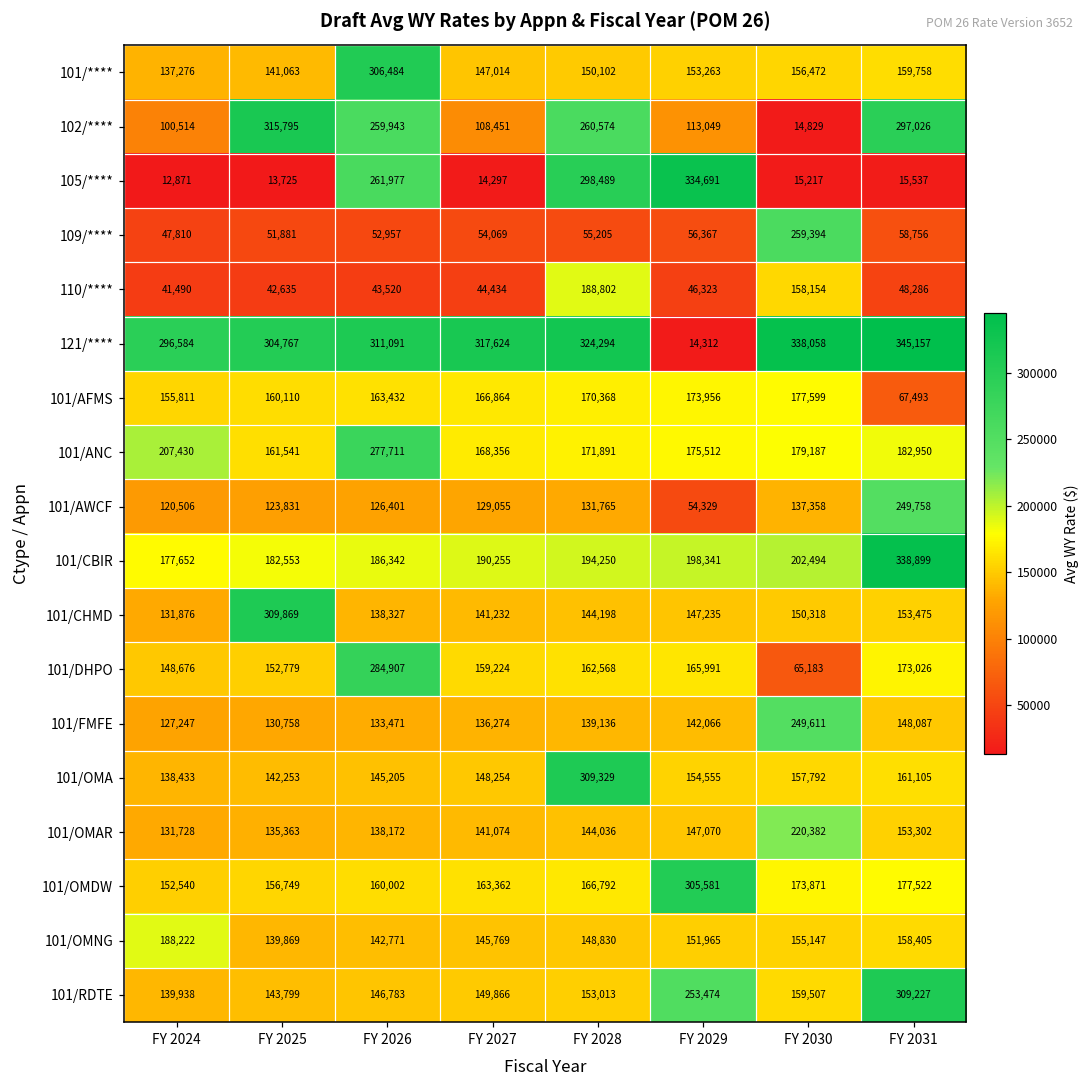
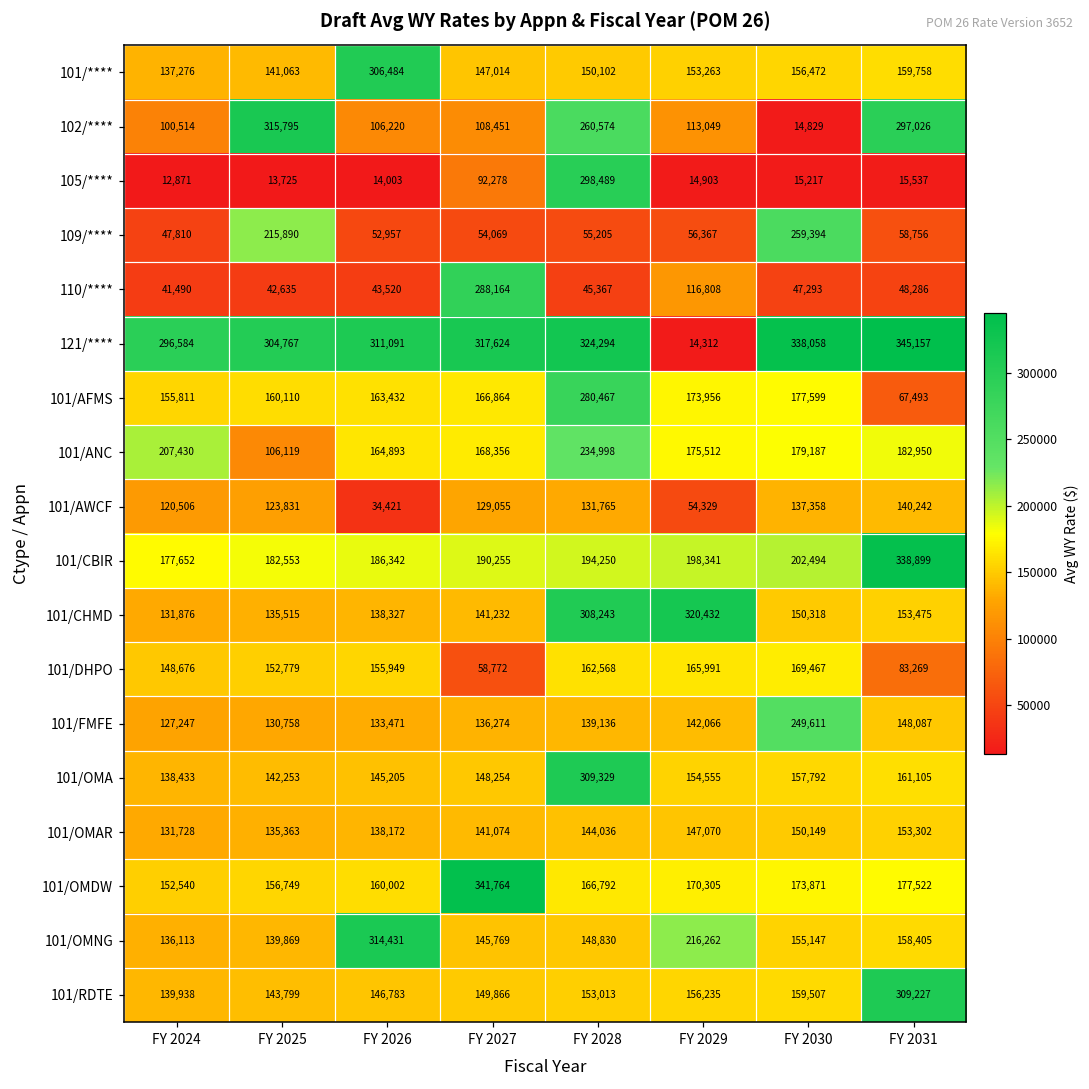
  {
    "101/****": {
      "FY 2024": "137,276",
      "FY 2025": "141,063",
      "FY 2026": "306,484",
      "FY 2027": "147,014",
      "FY 2028": "150,102",
      "FY 2029": "153,263",
      "FY 2030": "156,472",
      "FY 2031": "159,758"
    },
    "102/****": {
      "FY 2024": "100,514",
      "FY 2025": "315,795",
-     "FY 2026": "259,943",
+     "FY 2026": "106,220",
      "FY 2027": "108,451",
      "FY 2028": "260,574",
      "FY 2029": "113,049",
      "FY 2030": "14,829",
      "FY 2031": "297,026"
    },
    "105/****": {
      "FY 2024": "12,871",
      "FY 2025": "13,725",
-     "FY 2026": "261,977",
-     "FY 2027": "14,297",
+     "FY 2026": "14,003",
+     "FY 2027": "92,278",
      "FY 2028": "298,489",
-     "FY 2029": "334,691",
+     "FY 2029": "14,903",
      "FY 2030": "15,217",
      "FY 2031": "15,537"
    },
    "109/****": {
      "FY 2024": "47,810",
-     "FY 2025": "51,881",
+     "FY 2025": "215,890",
      "FY 2026": "52,957",
      "FY 2027": "54,069",
      "FY 2028": "55,205",
      "FY 2029": "56,367",
      "FY 2030": "259,394",
      "FY 2031": "58,756"
    },
    "110/****": {
      "FY 2024": "41,490",
      "FY 2025": "42,635",
      "FY 2026": "43,520",
-     "FY 2027": "44,434",
-     "FY 2028": "188,802",
-     "FY 2029": "46,323",
-     "FY 2030": "158,154",
+     "FY 2027": "288,164",
+     "FY 2028": "45,367",
+     "FY 2029": "116,808",
+     "FY 2030": "47,293",
      "FY 2031": "48,286"
    },
    "121/****": {
      "FY 2024": "296,584",
      "FY 2025": "304,767",
      "FY 2026": "311,091",
      "FY 2027": "317,624",
      "FY 2028": "324,294",
      "FY 2029": "14,312",
      "FY 2030": "338,058",
      "FY 2031": "345,157"
    },
    "101/AFMS": {
      "FY 2024": "155,811",
      "FY 2025": "160,110",
      "FY 2026": "163,432",
      "FY 2027": "166,864",
-     "FY 2028": "170,368",
+     "FY 2028": "280,467",
      "FY 2029": "173,956",
      "FY 2030": "177,599",
      "FY 2031": "67,493"
    },
    "101/ANC": {
      "FY 2024": "207,430",
-     "FY 2025": "161,541",
-     "FY 2026": "277,711",
+     "FY 2025": "106,119",
+     "FY 2026": "164,893",
      "FY 2027": "168,356",
-     "FY 2028": "171,891",
+     "FY 2028": "234,998",
      "FY 2029": "175,512",
      "FY 2030": "179,187",
      "FY 2031": "182,950"
    },
    "101/AWCF": {
      "FY 2024": "120,506",
      "FY 2025": "123,831",
-     "FY 2026": "126,401",
+     "FY 2026": "34,421",
      "FY 2027": "129,055",
      "FY 2028": "131,765",
      "FY 2029": "54,329",
      "FY 2030": "137,358",
-     "FY 2031": "249,758"
+     "FY 2031": "140,242"
    },
    "101/CBIR": {
      "FY 2024": "177,652",
      "FY 2025": "182,553",
      "FY 2026": "186,342",
      "FY 2027": "190,255",
      "FY 2028": "194,250",
      "FY 2029": "198,341",
      "FY 2030": "202,494",
      "FY 2031": "338,899"
    },
    "101/CHMD": {
      "FY 2024": "131,876",
-     "FY 2025": "309,869",
+     "FY 2025": "135,515",
      "FY 2026": "138,327",
      "FY 2027": "141,232",
-     "FY 2028": "144,198",
-     "FY 2029": "147,235",
+     "FY 2028": "308,243",
+     "FY 2029": "320,432",
      "FY 2030": "150,318",
      "FY 2031": "153,475"
    },
    "101/DHPO": {
      "FY 2024": "148,676",
      "FY 2025": "152,779",
-     "FY 2026": "284,907",
-     "FY 2027": "159,224",
+     "FY 2026": "155,949",
+     "FY 2027": "58,772",
      "FY 2028": "162,568",
      "FY 2029": "165,991",
-     "FY 2030": "65,183",
-     "FY 2031": "173,026"
+     "FY 2030": "169,467",
+     "FY 2031": "83,269"
    },
    "101/FMFE": {
      "FY 2024": "127,247",
      "FY 2025": "130,758",
      "FY 2026": "133,471",
      "FY 2027": "136,274",
      "FY 2028": "139,136",
      "FY 2029": "142,066",
      "FY 2030": "249,611",
      "FY 2031": "148,087"
    },
    "101/OMA": {
      "FY 2024": "138,433",
      "FY 2025": "142,253",
      "FY 2026": "145,205",
      "FY 2027": "148,254",
      "FY 2028": "309,329",
      "FY 2029": "154,555",
      "FY 2030": "157,792",
      "FY 2031": "161,105"
    },
    "101/OMAR": {
      "FY 2024": "131,728",
      "FY 2025": "135,363",
      "FY 2026": "138,172",
      "FY 2027": "141,074",
      "FY 2028": "144,036",
      "FY 2029": "147,070",
-     "FY 2030": "220,382",
+     "FY 2030": "150,149",
      "FY 2031": "153,302"
    },
    "101/OMDW": {
      "FY 2024": "152,540",
      "FY 2025": "156,749",
      "FY 2026": "160,002",
-     "FY 2027": "163,362",
+     "FY 2027": "341,764",
      "FY 2028": "166,792",
-     "FY 2029": "305,581",
+     "FY 2029": "170,305",
      "FY 2030": "173,871",
      "FY 2031": "177,522"
    },
    "101/OMNG": {
-     "FY 2024": "188,222",
+     "FY 2024": "136,113",
      "FY 2025": "139,869",
-     "FY 2026": "142,771",
+     "FY 2026": "314,431",
      "FY 2027": "145,769",
      "FY 2028": "148,830",
-     "FY 2029": "151,965",
+     "FY 2029": "216,262",
      "FY 2030": "155,147",
      "FY 2031": "158,405"
    },
    "101/RDTE": {
      "FY 2024": "139,938",
      "FY 2025": "143,799",
      "FY 2026": "146,783",
      "FY 2027": "149,866",
      "FY 2028": "153,013",
-     "FY 2029": "253,474",
+     "FY 2029": "156,235",
      "FY 2030": "159,507",
      "FY 2031": "309,227"
    }
  }
